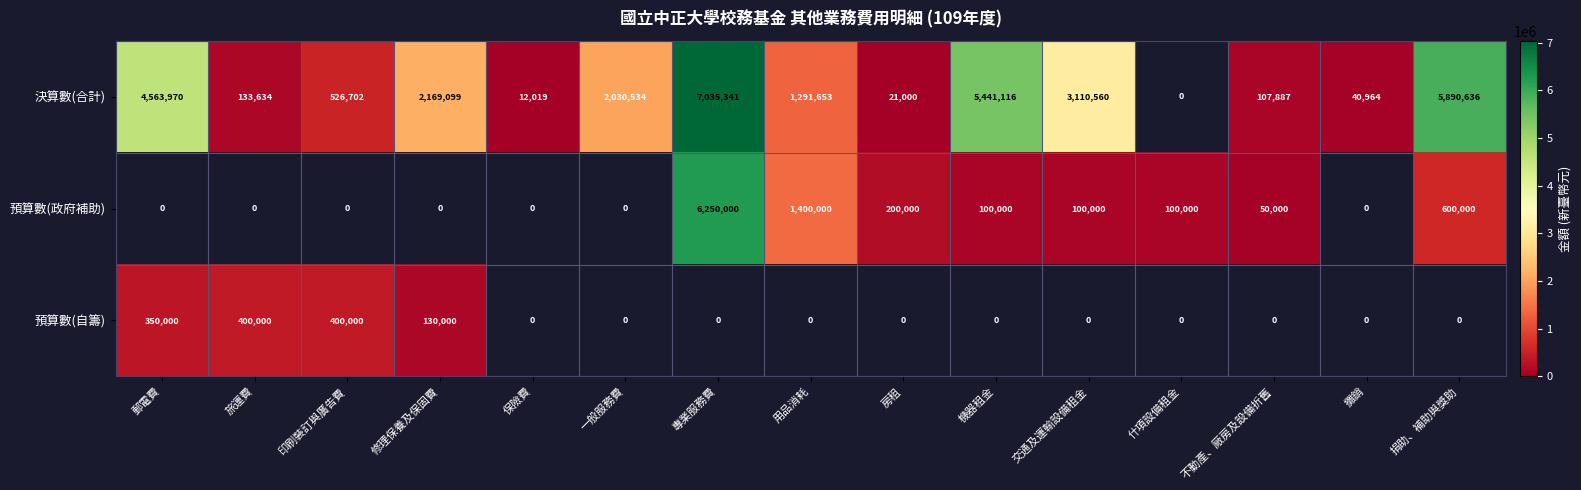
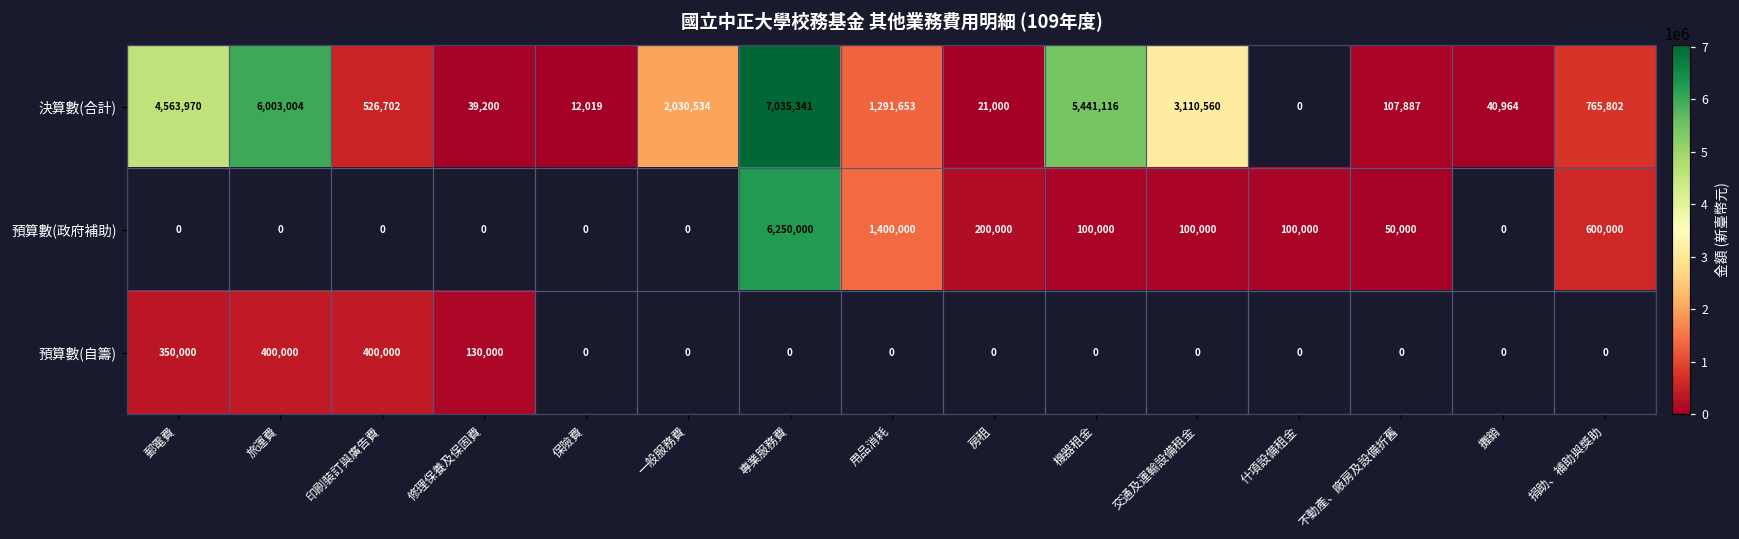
  {
    "決算數(合計)": {
      "郵電費": "4,563,970",
-     "旅運費": "133,634",
+     "旅運費": "6,003,004",
      "印刷裝訂與廣告費": "526,702",
-     "修理保養及保固費": "2,169,099",
+     "修理保養及保固費": "39,200",
      "保險費": "12,019",
      "一般服務費": "2,030,534",
      "專業服務費": "7,035,341",
      "用品消耗": "1,291,653",
      "房租": "21,000",
      "機器租金": "5,441,116",
      "交通及運輸設備租金": "3,110,560",
      "不動產、廠房及設備折舊": "107,887",
      "攤銷": "40,964",
-     "捐助、補助與獎助": "5,890,636"
+     "捐助、補助與獎助": "765,802"
    },
    "預算數(政府補助)": {
      "專業服務費": "6,250,000",
      "用品消耗": "1,400,000",
      "房租": "200,000",
      "機器租金": "100,000",
      "交通及運輸設備租金": "100,000",
      "什項設備租金": "100,000",
      "不動產、廠房及設備折舊": "50,000",
      "捐助、補助與獎助": "600,000"
    },
    "預算數(自籌)": {
      "郵電費": "350,000",
      "旅運費": "400,000",
      "印刷裝訂與廣告費": "400,000",
      "修理保養及保固費": "130,000"
    }
  }
